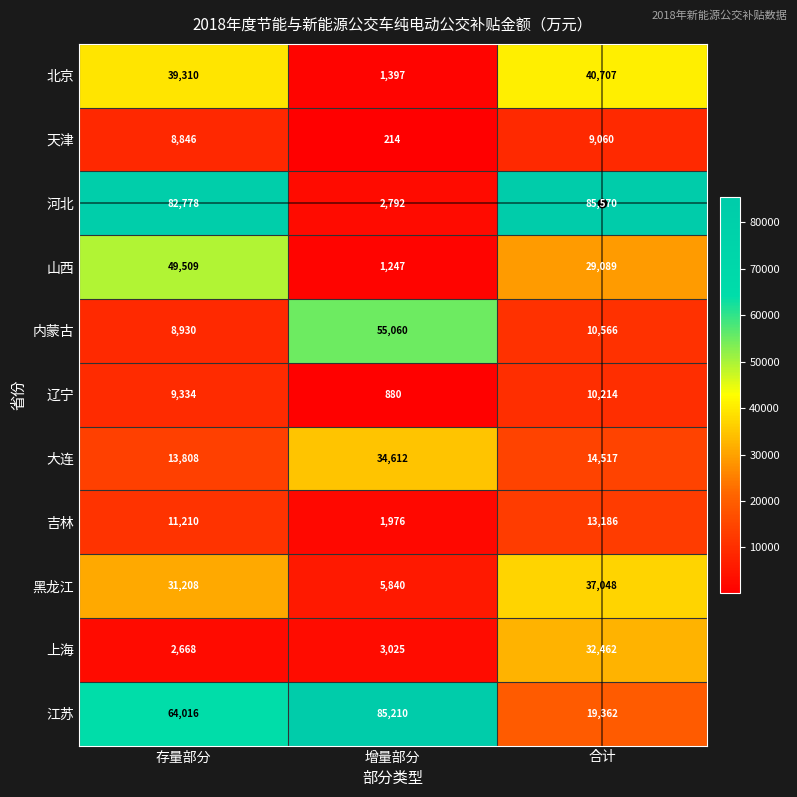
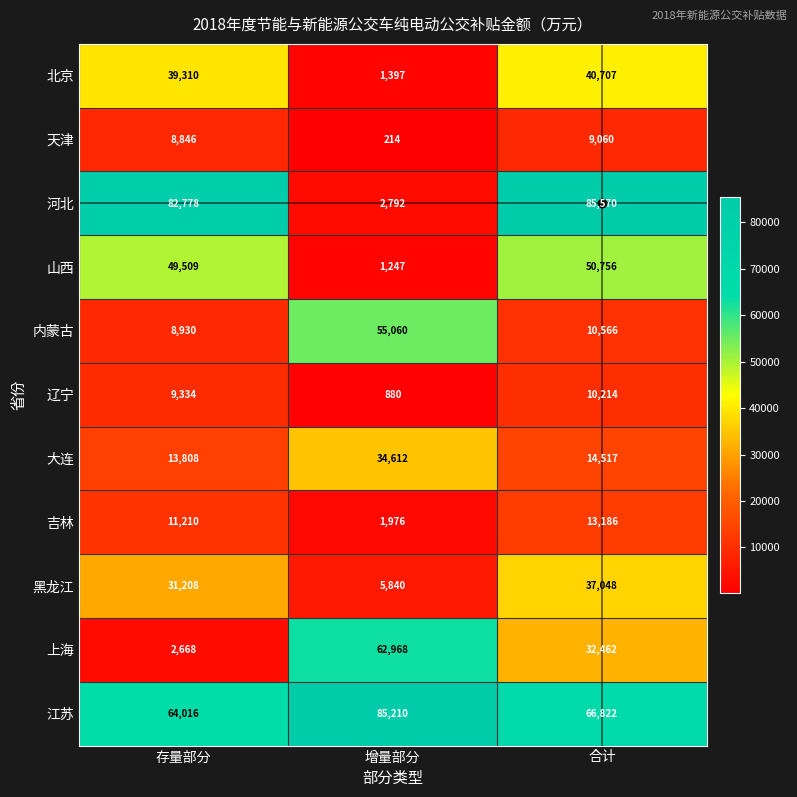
  {
    "北京": {
      "存量部分": "39,310",
      "增量部分": "1,397",
      "合计": "40,707"
    },
    "天津": {
      "存量部分": "8,846",
      "增量部分": "214",
      "合计": "9,060"
    },
    "河北": {
      "存量部分": "82,778",
      "增量部分": "2,792"
    },
    "山西": {
      "存量部分": "49,509",
      "增量部分": "1,247",
-     "合计": "29,089"
+     "合计": "50,756"
    },
    "内蒙古": {
      "存量部分": "8,930",
      "增量部分": "55,060",
      "合计": "10,566"
    },
    "辽宁": {
      "存量部分": "9,334",
      "增量部分": "880",
      "合计": "10,214"
    },
    "大连": {
      "存量部分": "13,808",
      "增量部分": "34,612",
      "合计": "14,517"
    },
    "吉林": {
      "存量部分": "11,210",
      "增量部分": "1,976",
      "合计": "13,186"
    },
    "黑龙江": {
      "存量部分": "31,208",
      "增量部分": "5,840",
      "合计": "37,048"
    },
    "上海": {
      "存量部分": "2,668",
-     "增量部分": "3,025",
+     "增量部分": "62,968",
      "合计": "32,462"
    },
    "江苏": {
      "存量部分": "64,016",
      "增量部分": "85,210",
-     "合计": "19,362"
+     "合计": "66,822"
    }
  }
